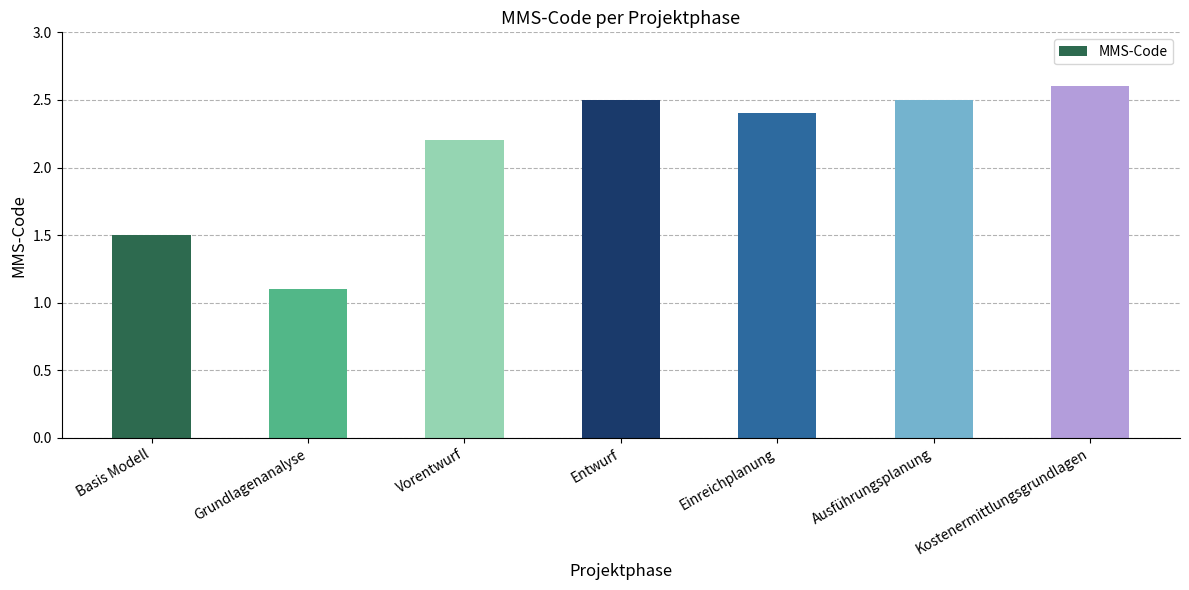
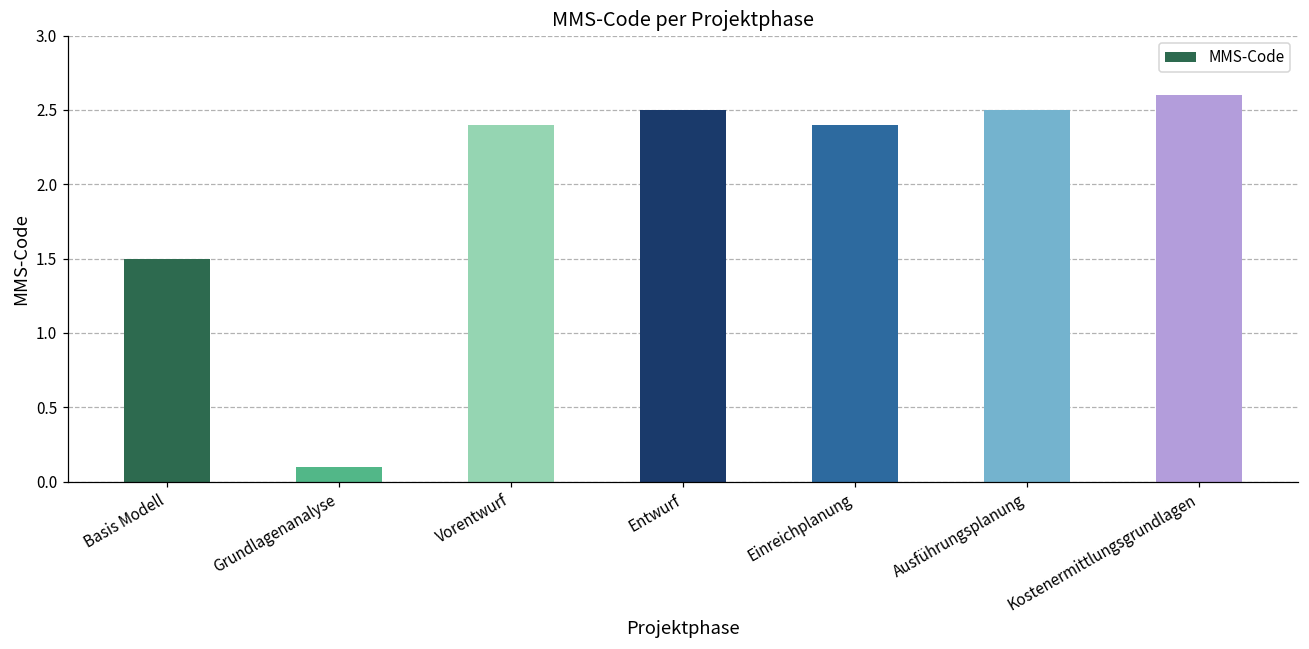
  {
    "Basis Modell": 1.5,
-   "Grundlagenanalyse": 1.1,
-   "Vorentwurf": 2.2,
+   "Grundlagenanalyse": 0.1,
+   "Vorentwurf": 2.4,
    "Entwurf": 2.5,
    "Einreichplanung": 2.4,
    "Ausführungsplanung": 2.5,
    "Kostenermittlungsgrundlagen": 2.6
  }
